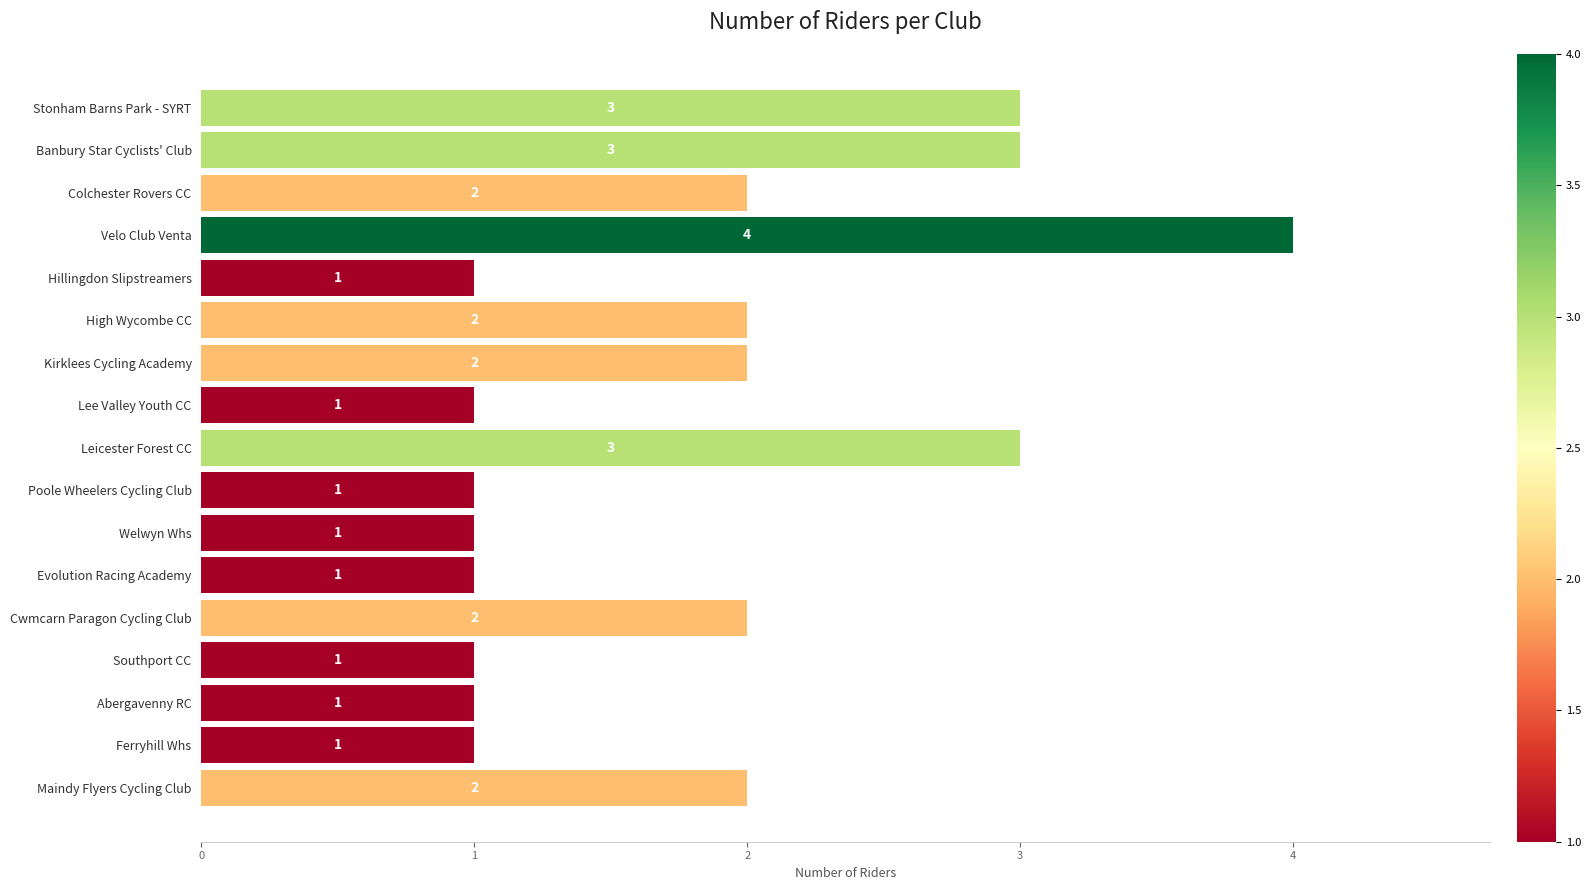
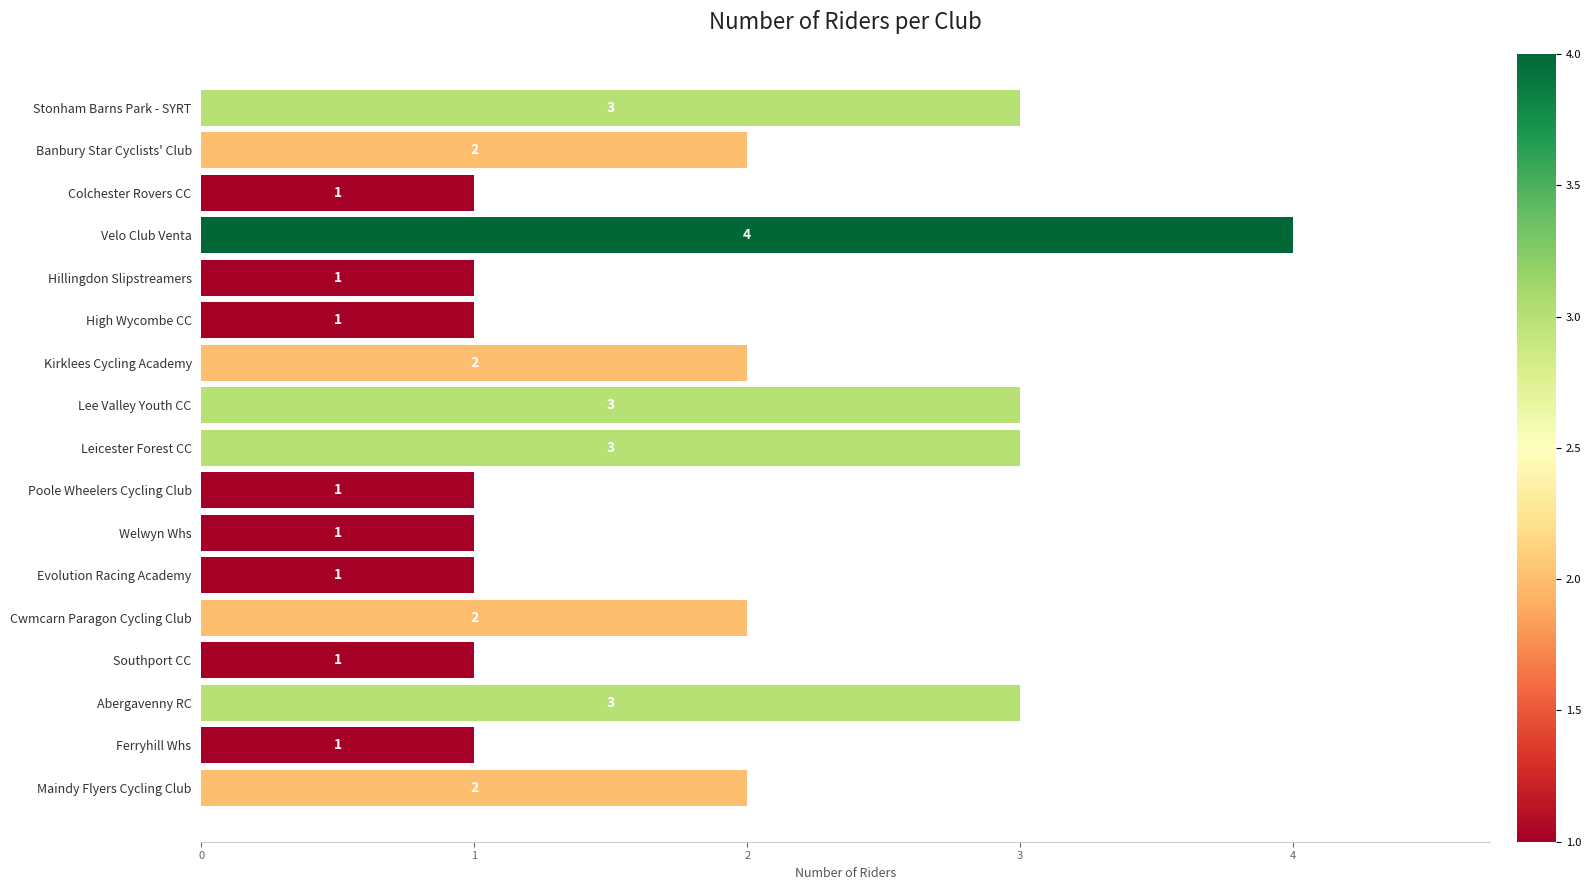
  {
    "Stonham Barns Park - SYRT": 3,
-   "Banbury Star Cyclists' Club": 3,
-   "Colchester Rovers CC": 2,
+   "Banbury Star Cyclists' Club": 2,
+   "Colchester Rovers CC": 1,
    "Velo Club Venta": 4,
    "Hillingdon Slipstreamers": 1,
-   "High Wycombe CC": 2,
+   "High Wycombe CC": 1,
    "Kirklees Cycling Academy": 2,
-   "Lee Valley Youth CC": 1,
+   "Lee Valley Youth CC": 3,
    "Leicester Forest CC": 3,
    "Poole Wheelers Cycling Club": 1,
    "Welwyn Whs": 1,
    "Evolution Racing Academy": 1,
    "Cwmcarn Paragon Cycling Club": 2,
    "Southport CC": 1,
-   "Abergavenny RC": 1,
+   "Abergavenny RC": 3,
    "Ferryhill Whs": 1,
    "Maindy Flyers Cycling Club": 2
  }
